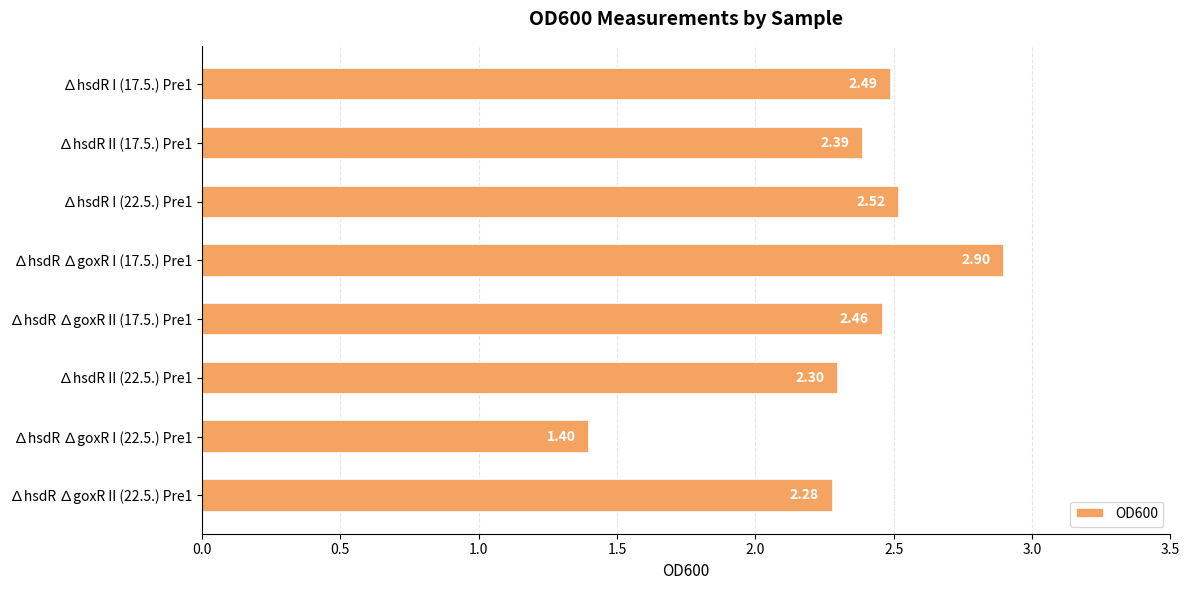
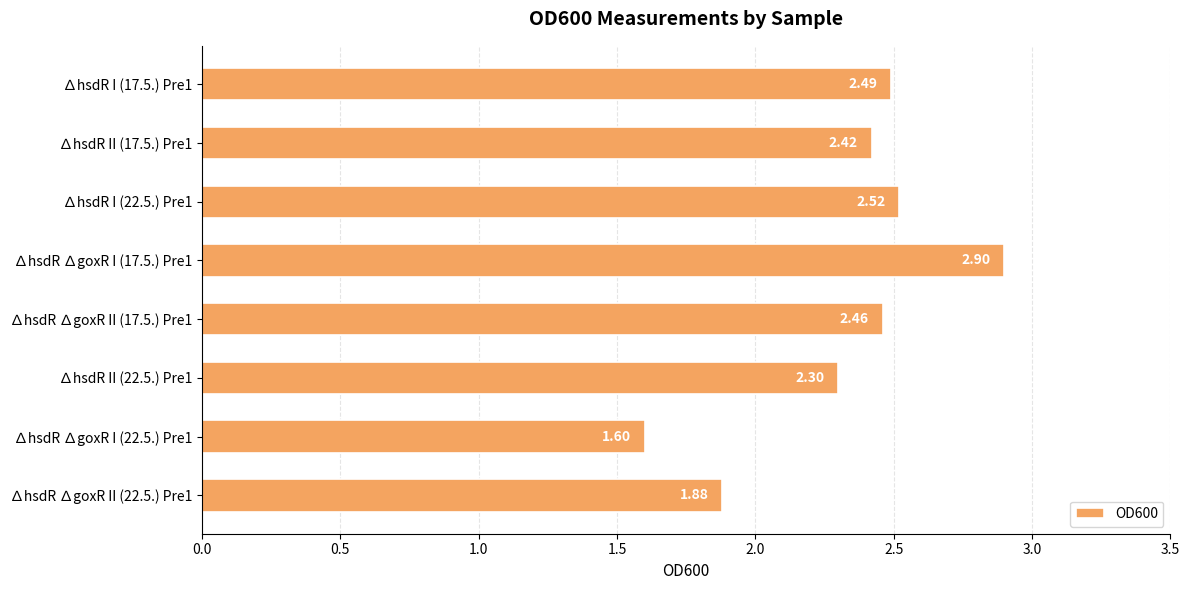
  {
    "∆hsdR I (17.5.) Pre1": 2.49,
-   "∆hsdR II (17.5.) Pre1": 2.39,
+   "∆hsdR II (17.5.) Pre1": 2.42,
    "∆hsdR I (22.5.) Pre1": 2.52,
    "∆hsdR ∆goxR I (17.5.) Pre1": 2.90,
    "∆hsdR ∆goxR II (17.5.) Pre1": 2.46,
    "∆hsdR II (22.5.) Pre1": 2.30,
-   "∆hsdR ∆goxR I (22.5.) Pre1": 1.40,
-   "∆hsdR ∆goxR II (22.5.) Pre1": 2.28
+   "∆hsdR ∆goxR I (22.5.) Pre1": 1.60,
+   "∆hsdR ∆goxR II (22.5.) Pre1": 1.88
  }
